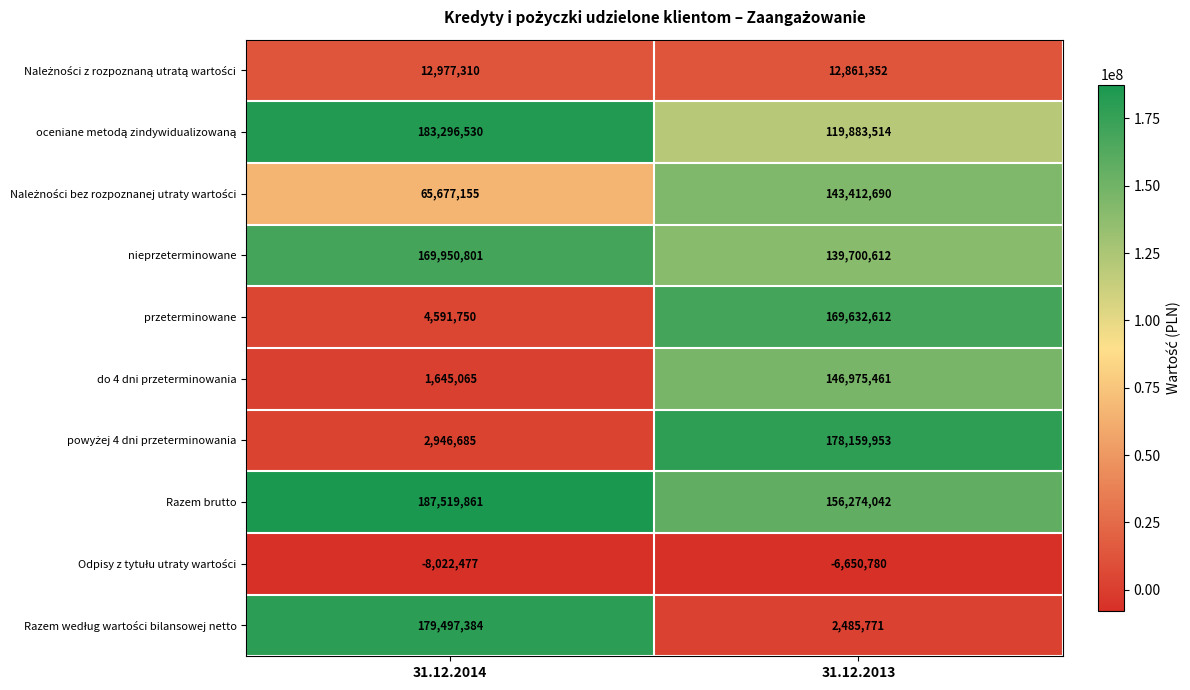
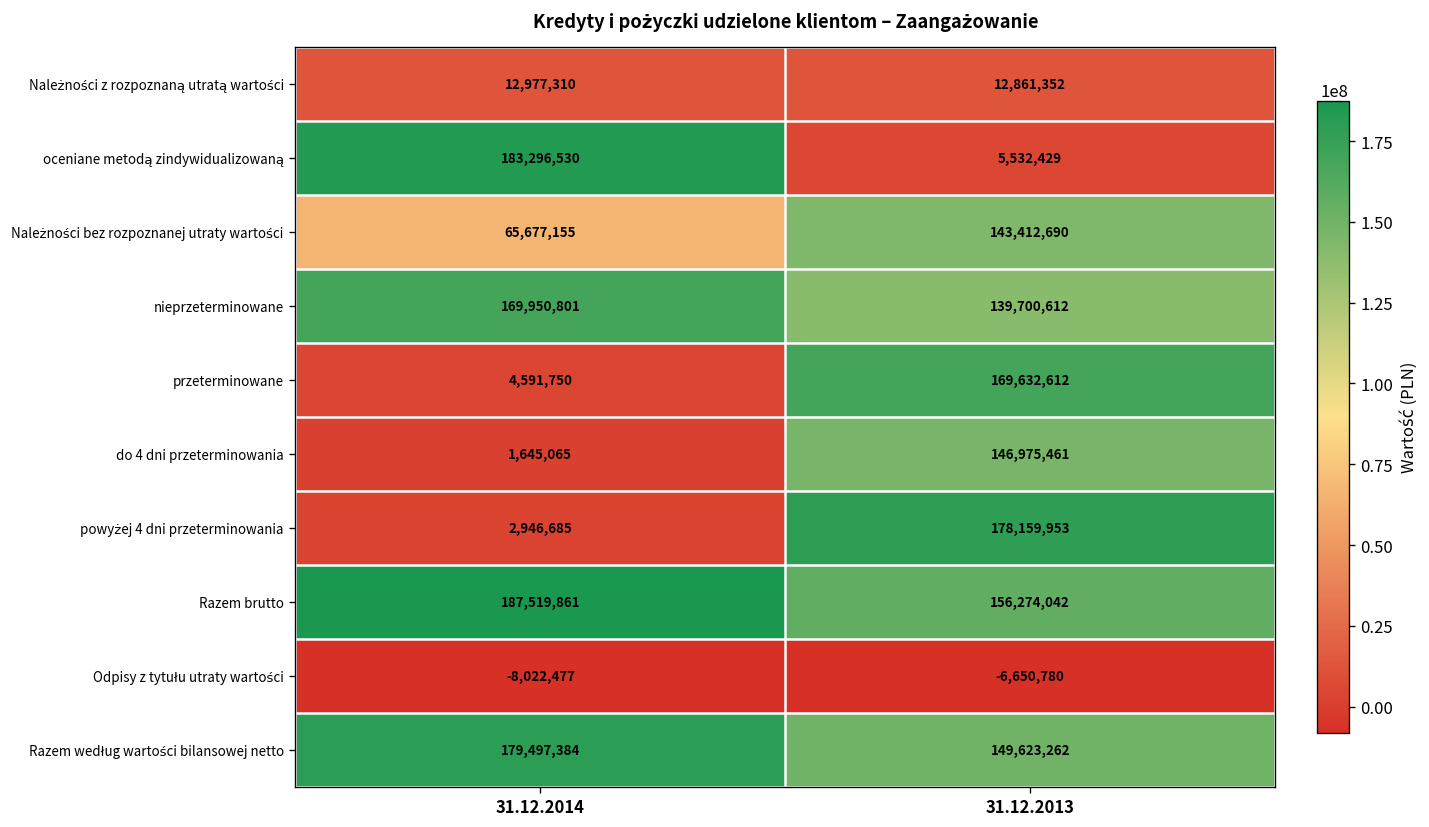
  {
    "Należności z rozpoznaną utratą wartości": {
      "31.12.2014": "12,977,310",
      "31.12.2013": "12,861,352"
    },
    "oceniane metodą zindywidualizowaną": {
      "31.12.2014": "183,296,530",
-     "31.12.2013": "119,883,514"
+     "31.12.2013": "5,532,429"
    },
    "Należności bez rozpoznanej utraty wartości": {
      "31.12.2014": "65,677,155",
      "31.12.2013": "143,412,690"
    },
    "nieprzeterminowane": {
      "31.12.2014": "169,950,801",
      "31.12.2013": "139,700,612"
    },
    "przeterminowane": {
      "31.12.2014": "4,591,750",
      "31.12.2013": "169,632,612"
    },
    "do 4 dni przeterminowania": {
      "31.12.2014": "1,645,065",
      "31.12.2013": "146,975,461"
    },
    "powyżej 4 dni przeterminowania": {
      "31.12.2014": "2,946,685",
      "31.12.2013": "178,159,953"
    },
    "Razem brutto": {
      "31.12.2014": "187,519,861",
      "31.12.2013": "156,274,042"
    },
    "Odpisy z tytułu utraty wartości": {
      "31.12.2014": "-8,022,477",
      "31.12.2013": "-6,650,780"
    },
    "Razem według wartości bilansowej netto": {
      "31.12.2014": "179,497,384",
-     "31.12.2013": "2,485,771"
+     "31.12.2013": "149,623,262"
    }
  }
